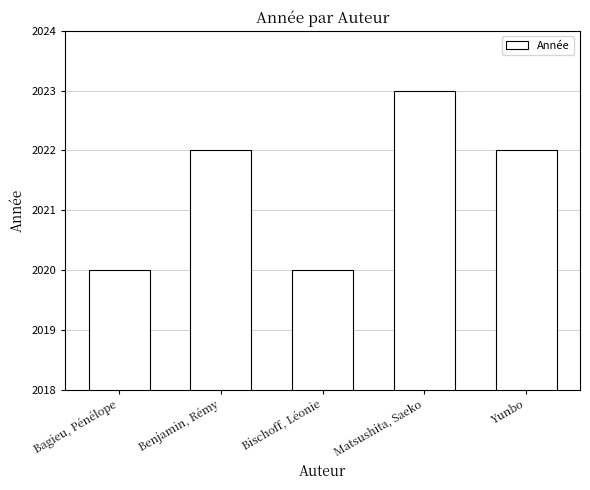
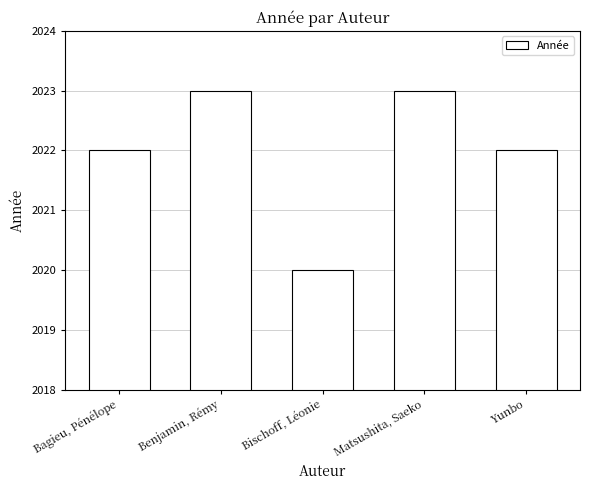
  {
-   "Bagieu, Pénélope": 2020,
-   "Benjamin, Rémy": 2022,
+   "Bagieu, Pénélope": 2022,
+   "Benjamin, Rémy": 2023,
    "Bischoff, Léonie": 2020,
    "Matsushita, Saeko": 2023,
    "Yunbo": 2022
  }
